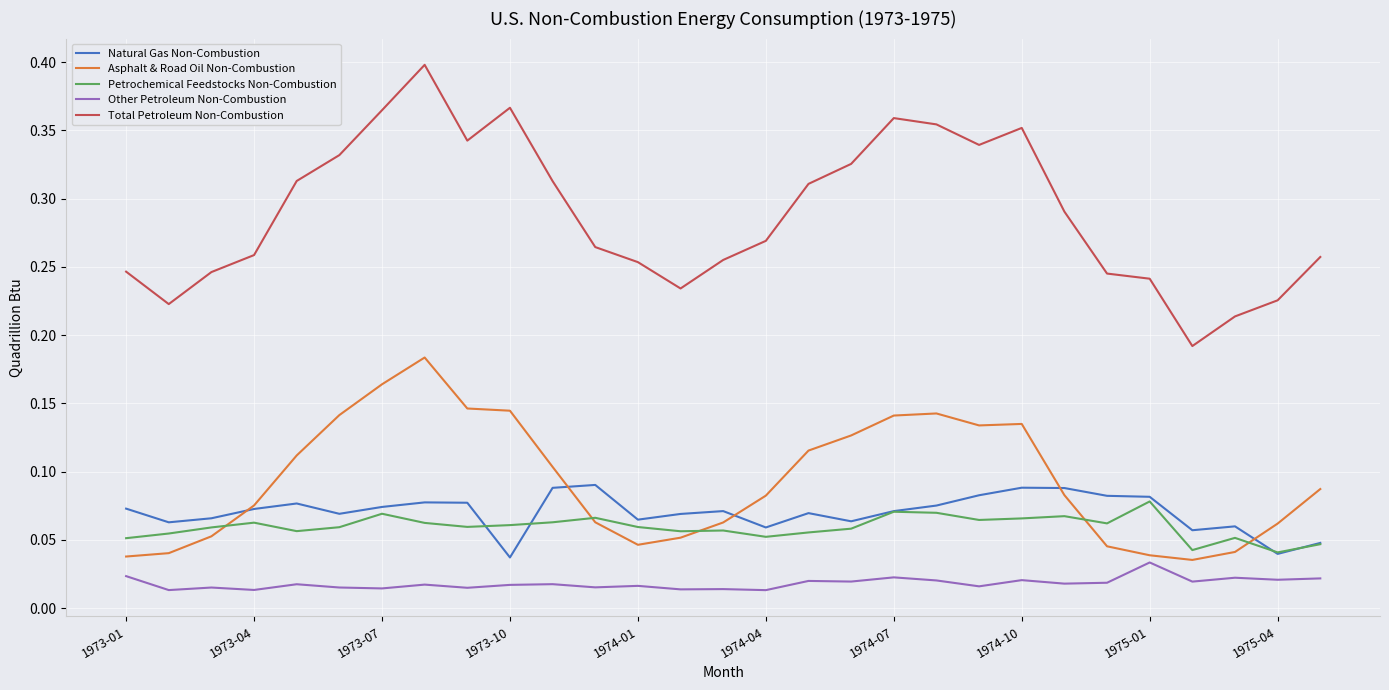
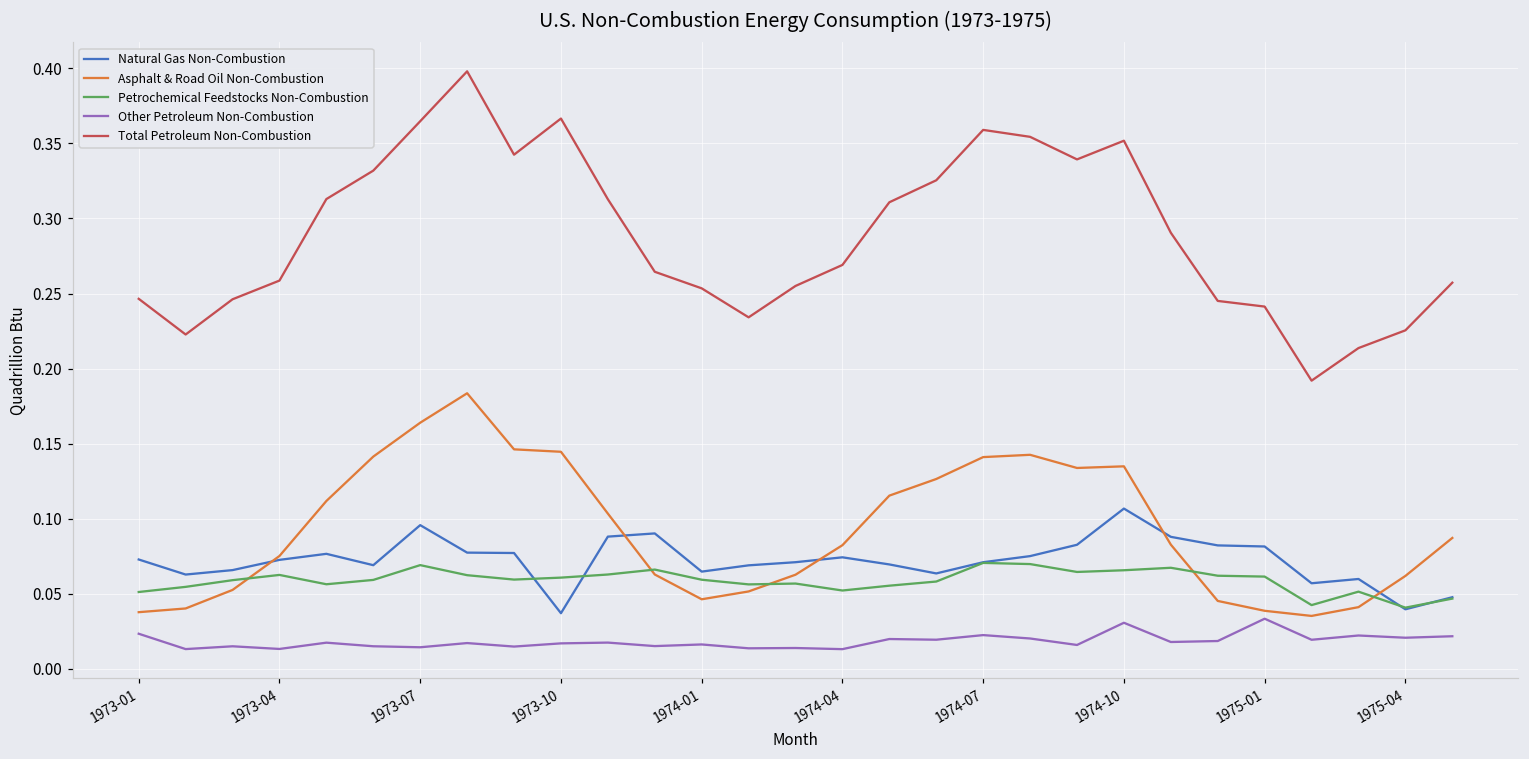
  {
    "Natural Gas Non-Combustion": {
      "1973-01": 0.073,
      "1973-04": 0.073,
-     "1973-07": 0.074,
+     "1973-07": 0.096,
      "1973-10": 0.037,
      "1974-01": 0.065,
-     "1974-04": 0.059,
-     "1974-10": 0.088,
+     "1974-04": 0.074,
+     "1974-10": 0.107,
      "1975-01": 0.082
    },
    "Petrochemical Feedstocks Non-Combustion": {
      "1973-01": 0.051,
      "1973-04": 0.063,
      "1973-07": 0.069,
      "1973-10": 0.061,
      "1974-01": 0.059,
      "1974-04": 0.052,
      "1974-10": 0.066,
-     "1975-01": 0.078
+     "1975-01": 0.061
    },
    "Other Petroleum Non-Combustion": {
      "1973-01": 0.023,
      "1973-04": 0.013,
      "1973-07": 0.014,
      "1973-10": 0.017,
      "1974-01": 0.016,
      "1974-04": 0.013,
      "1974-07": 0.023,
-     "1974-10": 0.020,
+     "1974-10": 0.031,
      "1975-01": 0.033,
      "1975-04": 0.021
    }
  }
